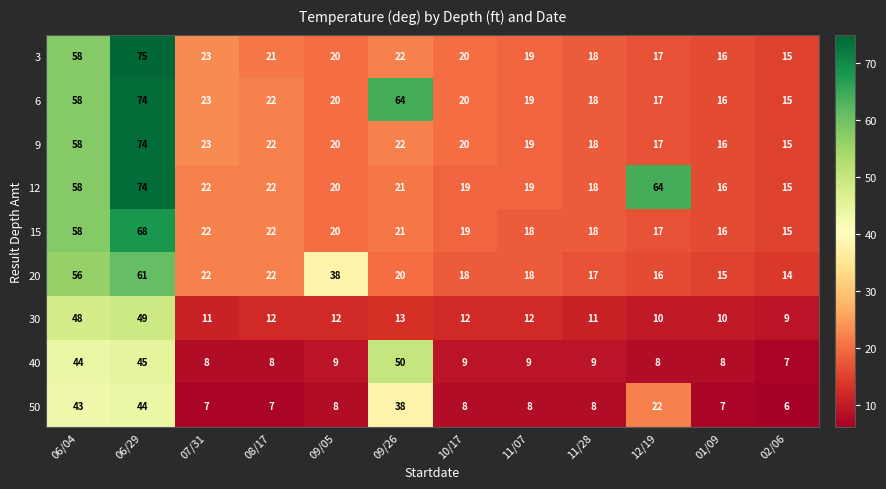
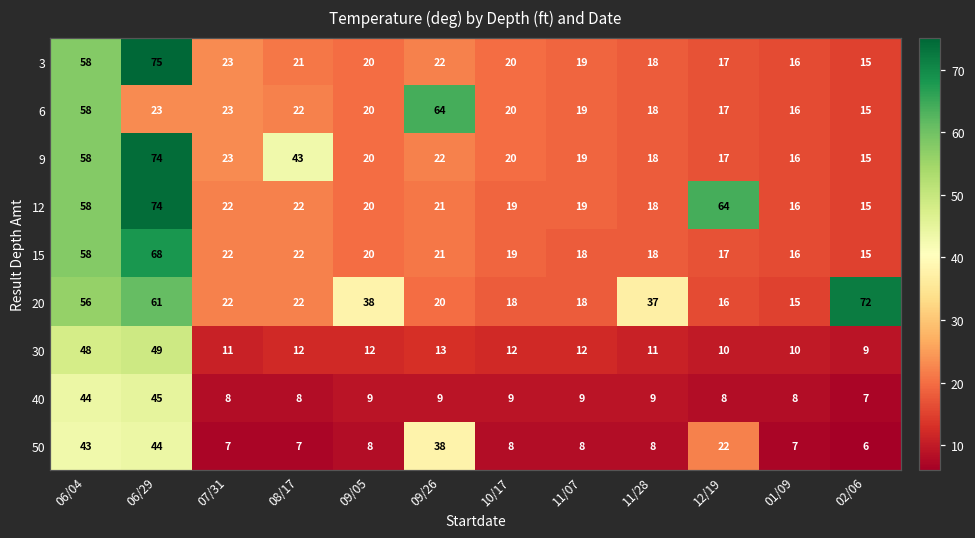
  {
    "3": {
      "06/04": 58,
      "06/29": 75,
      "07/31": 23,
      "08/17": 21,
      "09/05": 20,
      "09/26": 22,
      "10/17": 20,
      "11/07": 19,
      "11/28": 18,
      "12/19": 17,
      "01/09": 16,
      "02/06": 15
    },
    "6": {
      "06/04": 58,
-     "06/29": 74,
+     "06/29": 23,
      "07/31": 23,
      "08/17": 22,
      "09/05": 20,
      "09/26": 64,
      "10/17": 20,
      "11/07": 19,
      "11/28": 18,
      "12/19": 17,
      "01/09": 16,
      "02/06": 15
    },
    "9": {
      "06/04": 58,
      "06/29": 74,
      "07/31": 23,
-     "08/17": 22,
+     "08/17": 43,
      "09/05": 20,
      "09/26": 22,
      "10/17": 20,
      "11/07": 19,
      "11/28": 18,
      "12/19": 17,
      "01/09": 16,
      "02/06": 15
    },
    "12": {
      "06/04": 58,
      "06/29": 74,
      "07/31": 22,
      "08/17": 22,
      "09/05": 20,
      "09/26": 21,
      "10/17": 19,
      "11/07": 19,
      "11/28": 18,
      "12/19": 64,
      "01/09": 16,
      "02/06": 15
    },
    "15": {
      "06/04": 58,
      "06/29": 68,
      "07/31": 22,
      "08/17": 22,
      "09/05": 20,
      "09/26": 21,
      "10/17": 19,
      "11/07": 18,
      "11/28": 18,
      "12/19": 17,
      "01/09": 16,
      "02/06": 15
    },
    "20": {
      "06/04": 56,
      "06/29": 61,
      "07/31": 22,
      "08/17": 22,
      "09/05": 38,
      "09/26": 20,
      "10/17": 18,
      "11/07": 18,
-     "11/28": 17,
+     "11/28": 37,
      "12/19": 16,
      "01/09": 15,
-     "02/06": 14
+     "02/06": 72
    },
    "30": {
      "06/04": 48,
      "06/29": 49,
      "07/31": 11,
      "08/17": 12,
      "09/05": 12,
      "09/26": 13,
      "10/17": 12,
      "11/07": 12,
      "11/28": 11,
      "12/19": 10,
      "01/09": 10,
      "02/06": 9
    },
    "40": {
      "06/04": 44,
      "06/29": 45,
      "07/31": 8,
      "08/17": 8,
      "09/05": 9,
-     "09/26": 50,
+     "09/26": 9,
      "10/17": 9,
      "11/07": 9,
      "11/28": 9,
      "12/19": 8,
      "01/09": 8,
      "02/06": 7
    },
    "50": {
      "06/04": 43,
      "06/29": 44,
      "07/31": 7,
      "08/17": 7,
      "09/05": 8,
      "09/26": 38,
      "10/17": 8,
      "11/07": 8,
      "11/28": 8,
      "12/19": 22,
      "01/09": 7,
      "02/06": 6
    }
  }
